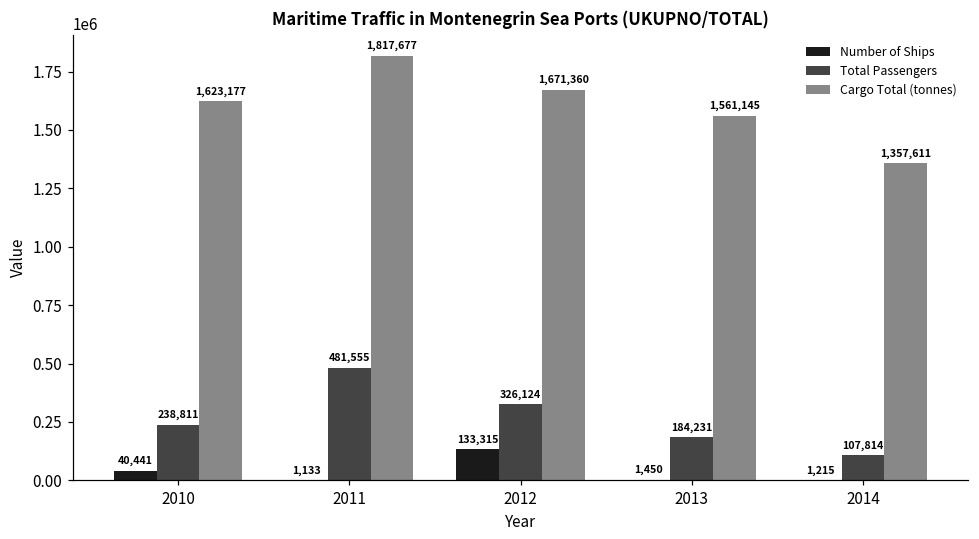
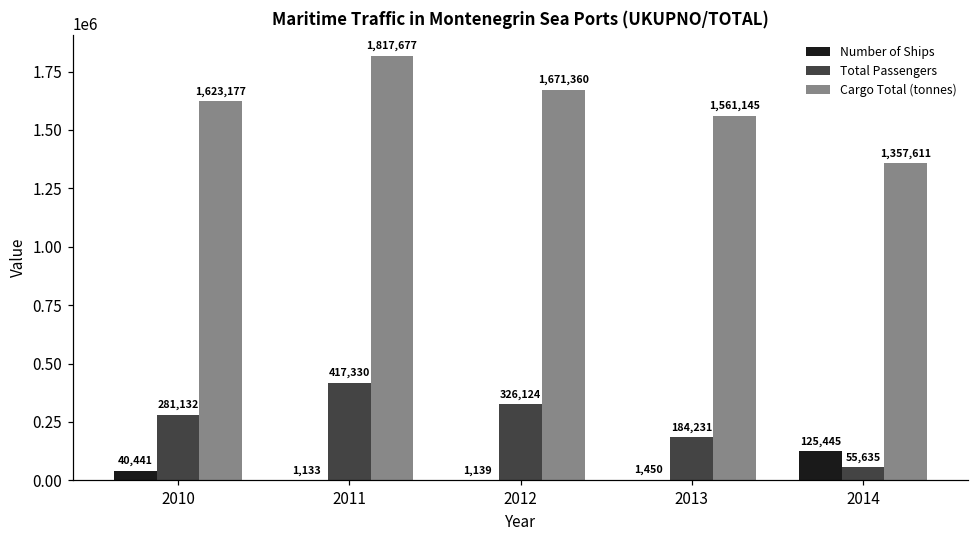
  {
    "Number of Ships": {
      "2010": "40,441",
      "2011": "1,133",
-     "2012": "133,315",
+     "2012": "1,139",
      "2013": "1,450",
-     "2014": "1,215"
+     "2014": "125,445"
    },
    "Total Passengers": {
-     "2010": "238,811",
-     "2011": "481,555",
+     "2010": "281,132",
+     "2011": "417,330",
      "2012": "326,124",
      "2013": "184,231",
-     "2014": "107,814"
+     "2014": "55,635"
    },
    "Cargo Total (tonnes)": {
      "2010": "1,623,177",
      "2011": "1,817,677",
      "2012": "1,671,360",
      "2013": "1,561,145",
      "2014": "1,357,611"
    }
  }
